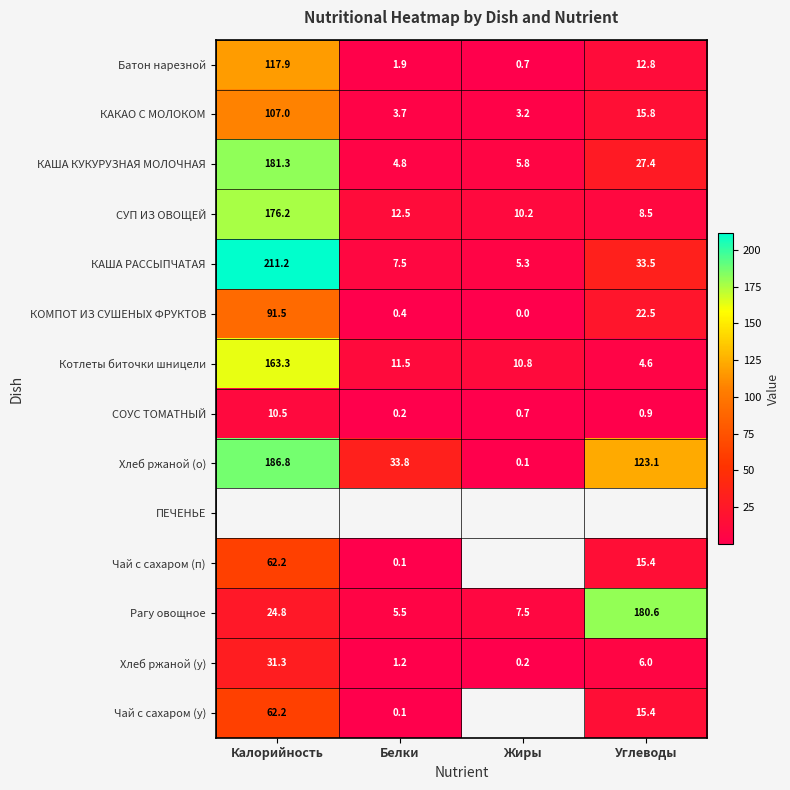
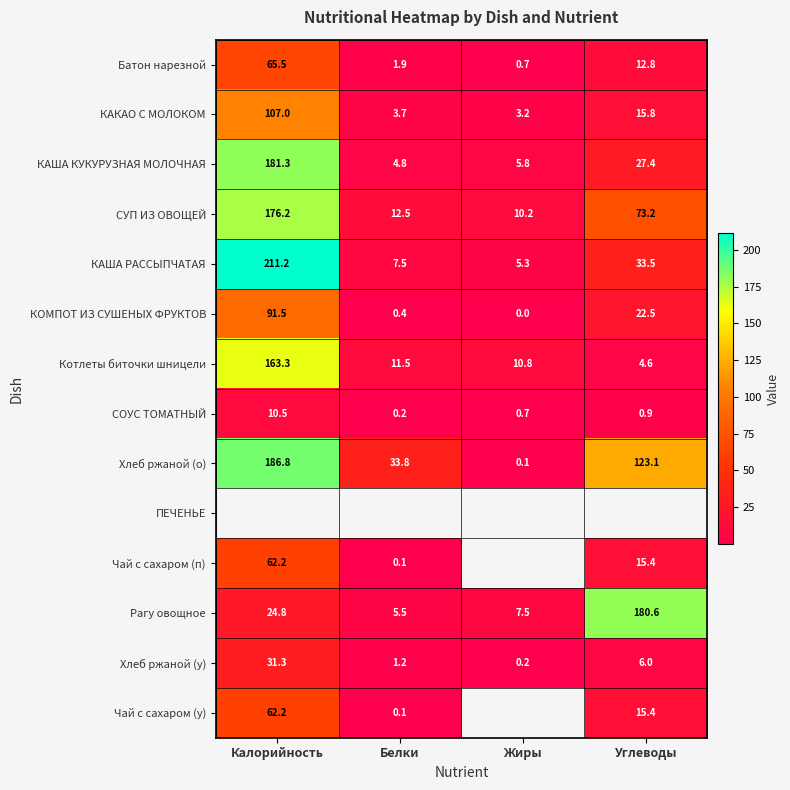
  {
    "Батон нарезной": {
-     "Калорийность": 117.9,
+     "Калорийность": 65.5,
      "Белки": 1.9,
      "Жиры": 0.7,
      "Углеводы": 12.8
    },
    "КАКАО С МОЛОКОМ": {
      "Калорийность": 107.0,
      "Белки": 3.7,
      "Жиры": 3.2,
      "Углеводы": 15.8
    },
    "КАША КУКУРУЗНАЯ МОЛОЧНАЯ": {
      "Калорийность": 181.3,
      "Белки": 4.8,
      "Жиры": 5.8,
      "Углеводы": 27.4
    },
    "СУП ИЗ ОВОЩЕЙ": {
      "Калорийность": 176.2,
      "Белки": 12.5,
      "Жиры": 10.2,
-     "Углеводы": 8.5
+     "Углеводы": 73.2
    },
    "КАША РАССЫПЧАТАЯ": {
      "Калорийность": 211.2,
      "Белки": 7.5,
      "Жиры": 5.3,
      "Углеводы": 33.5
    },
    "КОМПОТ ИЗ СУШЕНЫХ ФРУКТОВ": {
      "Калорийность": 91.5,
      "Белки": 0.4,
      "Жиры": 0.0,
      "Углеводы": 22.5
    },
    "Котлеты биточки шницели": {
      "Калорийность": 163.3,
      "Белки": 11.5,
      "Жиры": 10.8,
      "Углеводы": 4.6
    },
    "СОУС ТОМАТНЫЙ": {
      "Калорийность": 10.5,
      "Белки": 0.2,
      "Жиры": 0.7,
      "Углеводы": 0.9
    },
    "Хлеб ржаной (о)": {
      "Калорийность": 186.8,
      "Белки": 33.8,
      "Жиры": 0.1,
      "Углеводы": 123.1
    },
    "Чай с сахаром (п)": {
      "Калорийность": 62.2,
      "Белки": 0.1,
      "Углеводы": 15.4
    },
    "Рагу овощное": {
      "Калорийность": 24.8,
      "Белки": 5.5,
      "Жиры": 7.5,
      "Углеводы": 180.6
    },
    "Хлеб ржаной (у)": {
      "Калорийность": 31.3,
      "Белки": 1.2,
      "Жиры": 0.2,
      "Углеводы": 6.0
    },
    "Чай с сахаром (у)": {
      "Калорийность": 62.2,
      "Белки": 0.1,
      "Углеводы": 15.4
    }
  }
